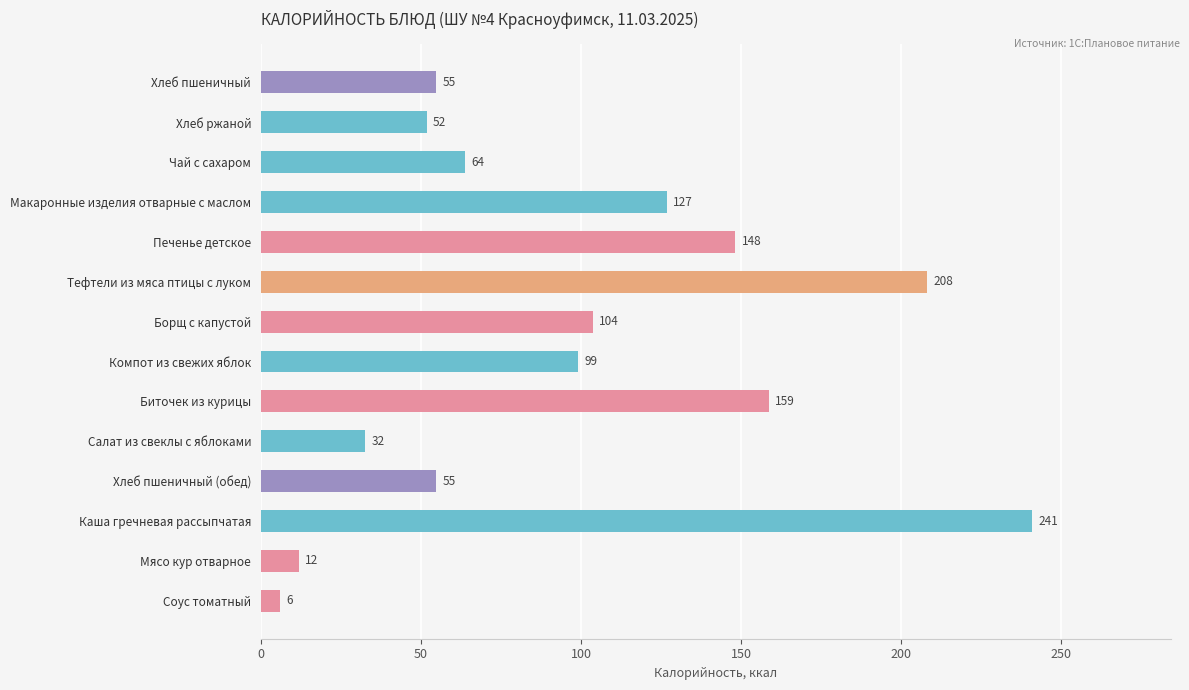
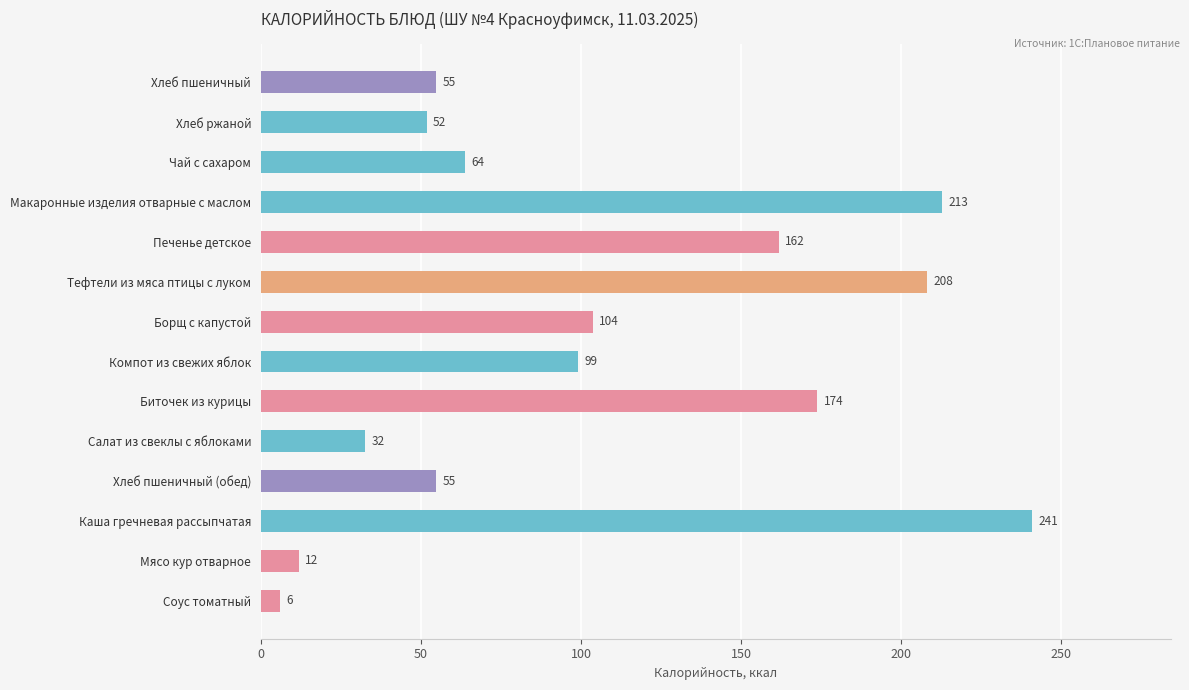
  {
    "Хлеб пшеничный": 55,
    "Хлеб ржаной": 52,
    "Чай с сахаром": 64,
-   "Макаронные изделия отварные с маслом": 127,
-   "Печенье детское": 148,
+   "Макаронные изделия отварные с маслом": 213,
+   "Печенье детское": 162,
    "Тефтели из мяса птицы с луком": 208,
    "Борщ с капустой": 104,
    "Компот из свежих яблок": 99,
-   "Биточек из курицы": 159,
+   "Биточек из курицы": 174,
    "Салат из свеклы с яблоками": 32,
    "Хлеб пшеничный (обед)": 55,
    "Каша гречневая рассыпчатая": 241,
    "Мясо кур отварное": 12,
    "Соус томатный": 6
  }
